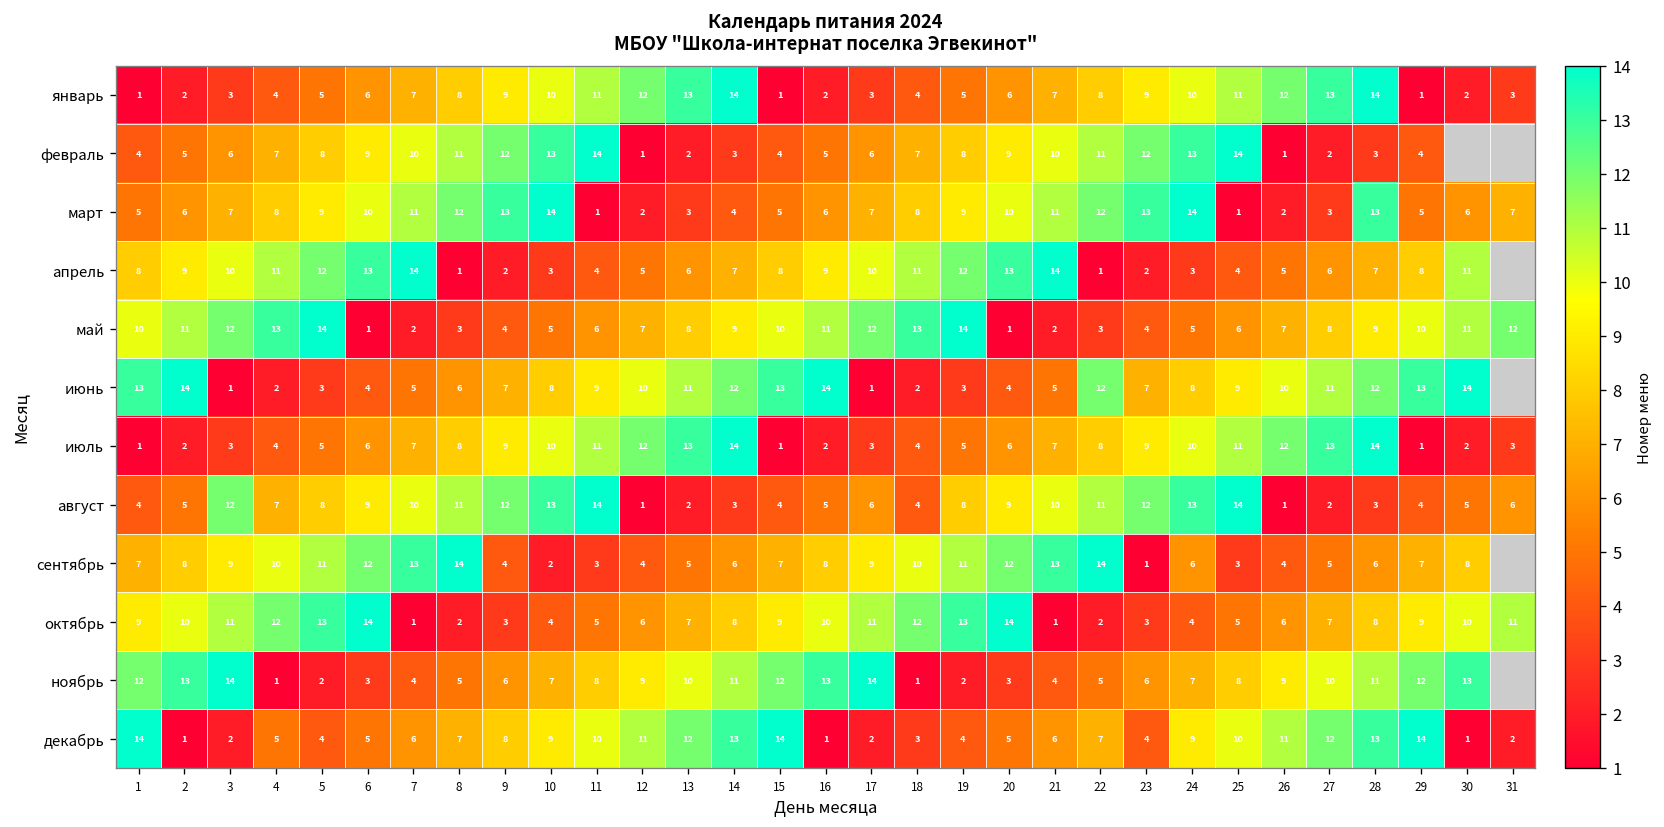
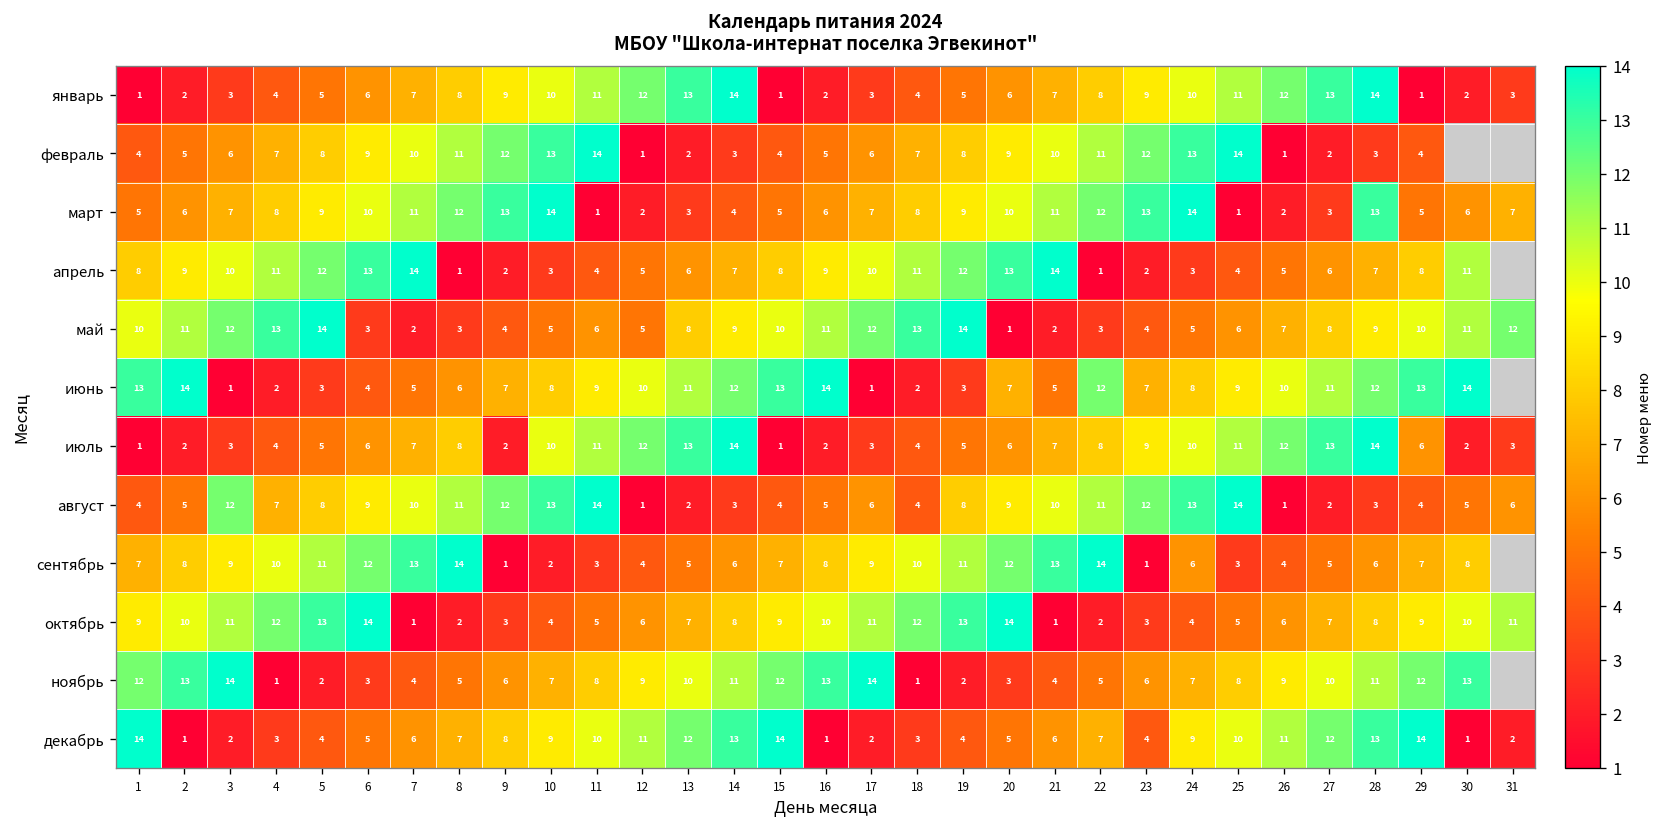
  {
    "май": {
      "1": 10,
      "2": 11,
      "3": 12,
      "4": 13,
      "5": 14,
-     "6": 1,
+     "6": 3,
      "7": 2,
      "8": 3,
      "9": 4,
      "10": 5,
      "11": 6,
-     "12": 7,
+     "12": 5,
      "13": 8,
      "14": 9,
      "15": 10,
      "16": 11,
      "17": 12,
      "18": 13,
      "19": 14,
      "20": 1,
      "21": 2,
      "22": 3,
      "23": 4,
      "24": 5,
      "25": 6,
      "26": 7,
      "27": 8,
      "28": 9,
      "29": 10,
      "30": 11,
      "31": 12
    },
    "июнь": {
      "1": 13,
      "2": 14,
      "3": 1,
      "4": 2,
      "5": 3,
      "6": 4,
      "7": 5,
      "8": 6,
      "9": 7,
      "10": 8,
      "11": 9,
      "12": 10,
      "13": 11,
      "14": 12,
      "15": 13,
      "16": 14,
      "17": 1,
      "18": 2,
      "19": 3,
-     "20": 4,
+     "20": 7,
      "21": 5,
      "22": 12,
      "23": 7,
      "24": 8,
      "25": 9,
      "26": 10,
      "27": 11,
      "28": 12,
      "29": 13,
      "30": 14
    },
    "июль": {
      "1": 1,
      "2": 2,
      "3": 3,
      "4": 4,
      "5": 5,
      "6": 6,
      "7": 7,
      "8": 8,
-     "9": 9,
+     "9": 2,
      "10": 10,
      "11": 11,
      "12": 12,
      "13": 13,
      "14": 14,
      "15": 1,
      "16": 2,
      "17": 3,
      "18": 4,
      "19": 5,
      "20": 6,
      "21": 7,
      "22": 8,
      "23": 9,
      "24": 10,
      "25": 11,
      "26": 12,
      "27": 13,
      "28": 14,
-     "29": 1,
+     "29": 6,
      "30": 2,
      "31": 3
    },
    "сентябрь": {
      "1": 7,
      "2": 8,
      "3": 9,
      "4": 10,
      "5": 11,
      "6": 12,
      "7": 13,
      "8": 14,
-     "9": 4,
+     "9": 1,
      "10": 2,
      "11": 3,
      "12": 4,
      "13": 5,
      "14": 6,
      "15": 7,
      "16": 8,
      "17": 9,
      "18": 10,
      "19": 11,
      "20": 12,
      "21": 13,
      "22": 14,
      "23": 1,
      "24": 6,
      "25": 3,
      "26": 4,
      "27": 5,
      "28": 6,
      "29": 7,
      "30": 8
    },
    "декабрь": {
      "1": 14,
      "2": 1,
      "3": 2,
-     "4": 5,
+     "4": 3,
      "5": 4,
      "6": 5,
      "7": 6,
      "8": 7,
      "9": 8,
      "10": 9,
      "11": 10,
      "12": 11,
      "13": 12,
      "14": 13,
      "15": 14,
      "16": 1,
      "17": 2,
      "18": 3,
      "19": 4,
      "20": 5,
      "21": 6,
      "22": 7,
      "23": 4,
      "24": 9,
      "25": 10,
      "26": 11,
      "27": 12,
      "28": 13,
      "29": 14,
      "30": 1,
      "31": 2
    }
  }
